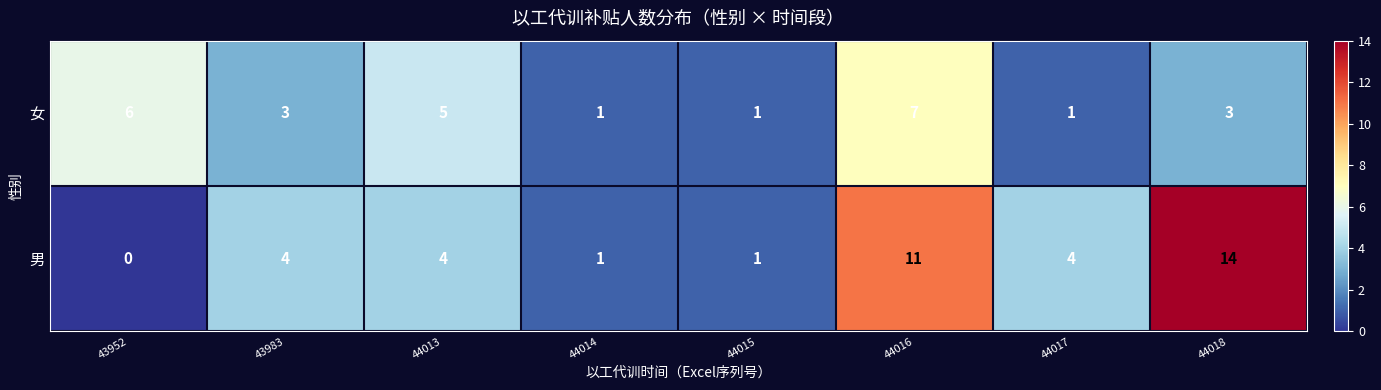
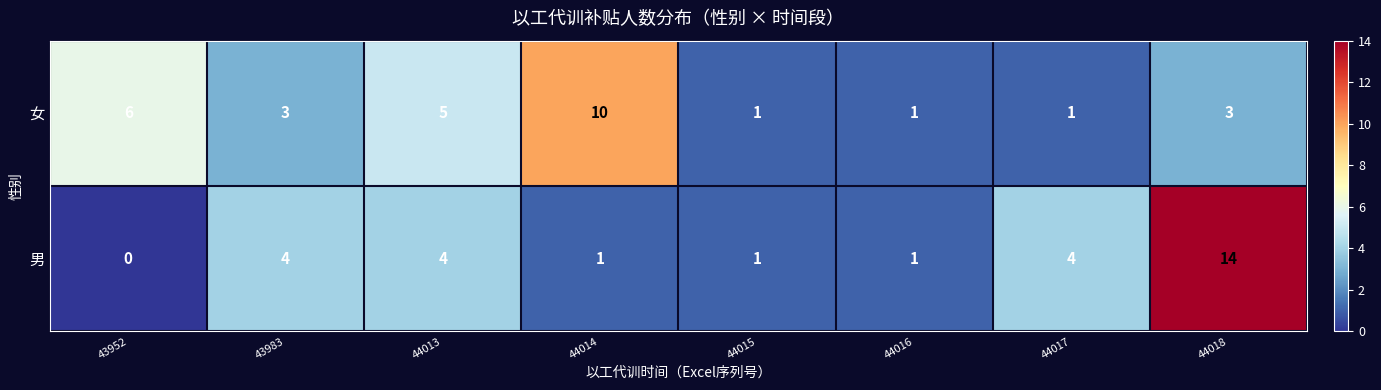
  {
    "女": {
      "43983": 3,
      "44013": 5,
-     "44014": 1,
+     "44014": 10,
      "44015": 1,
-     "44016": 7,
+     "44016": 1,
      "44017": 1,
      "44018": 3
    },
    "男": {
      "43952": 0,
      "43983": 4,
      "44013": 4,
      "44014": 1,
      "44015": 1,
-     "44016": 11,
+     "44016": 1,
      "44017": 4,
      "44018": 14
    }
  }
